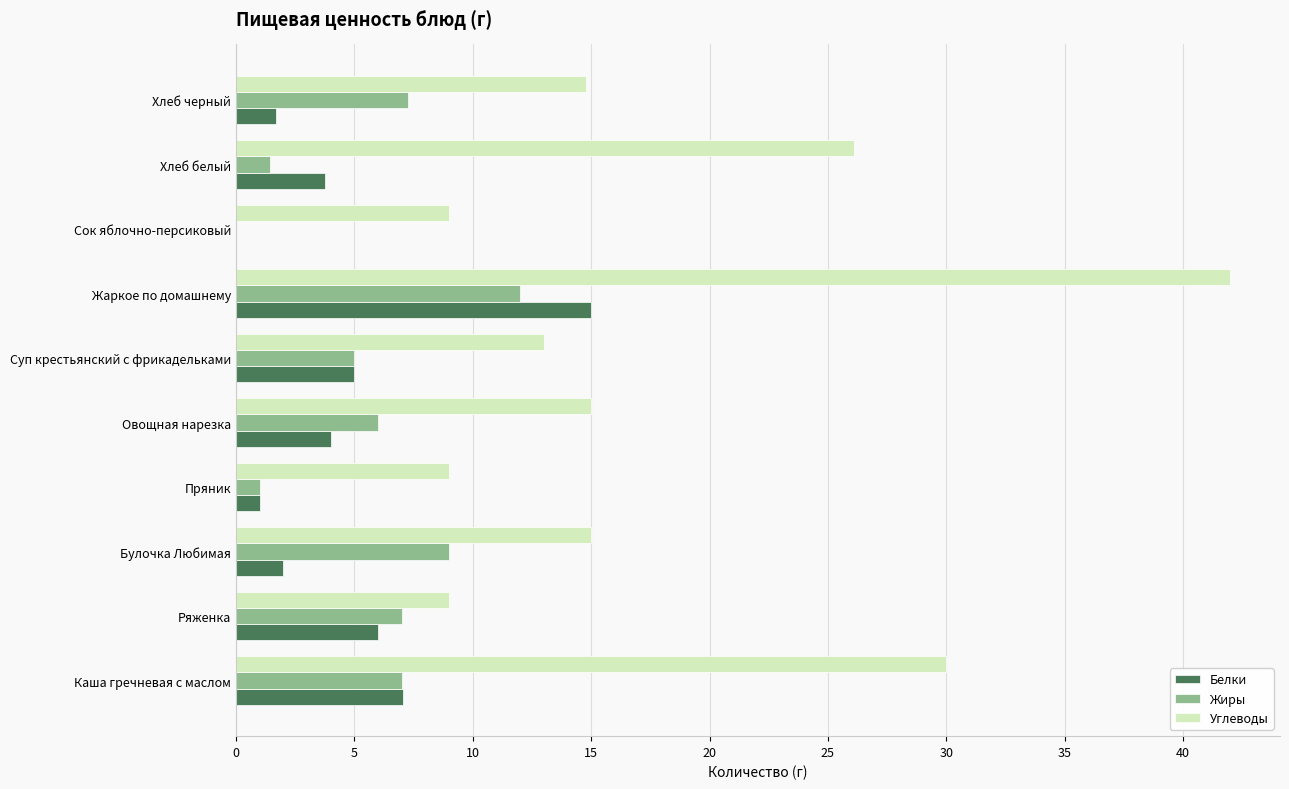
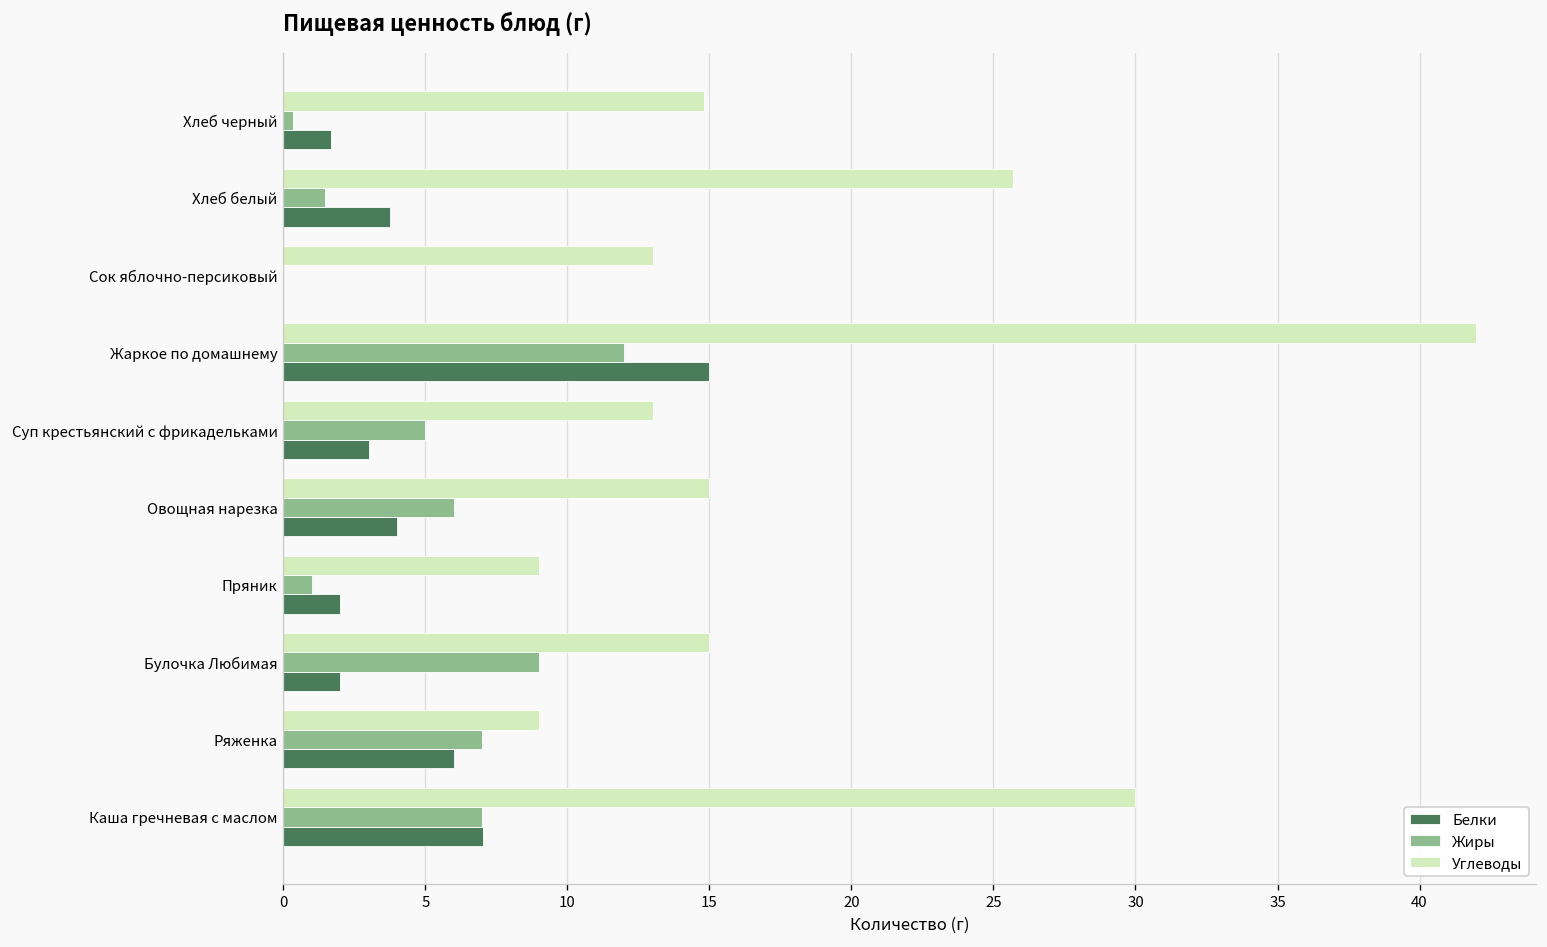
  {
    "Белки": {
      "Хлеб черный": 1.7,
      "Хлеб белый": 3.8,
      "Сок яблочно-персиковый": 0,
      "Жаркое по домашнему": 15,
-     "Суп крестьянский с фрикадельками": 5,
+     "Суп крестьянский с фрикадельками": 3,
      "Овощная нарезка": 4,
-     "Пряник": 1,
+     "Пряник": 2,
      "Булочка Любимая": 2,
      "Ряженка": 6,
      "Каша гречневая с маслом": 7
    },
    "Жиры": {
-     "Хлеб черный": 7.3,
+     "Хлеб черный": 0.3,
      "Хлеб белый": 1.5,
      "Сок яблочно-персиковый": 0.0,
      "Жаркое по домашнему": 12.0,
      "Суп крестьянский с фрикадельками": 5.0,
      "Овощная нарезка": 6.0,
      "Пряник": 1.0,
      "Булочка Любимая": 9.0,
      "Ряженка": 7.0,
      "Каша гречневая с маслом": 7.0
    },
    "Углеводы": {
      "Хлеб черный": 14.8,
-     "Хлеб белый": 26.1,
-     "Сок яблочно-персиковый": 9,
+     "Хлеб белый": 25.7,
+     "Сок яблочно-персиковый": 13,
      "Жаркое по домашнему": 42.0,
      "Суп крестьянский с фрикадельками": 13.0,
      "Овощная нарезка": 15.0,
      "Пряник": 9.0,
      "Булочка Любимая": 15.0,
      "Ряженка": 9.0,
      "Каша гречневая с маслом": 30.0
    }
  }
